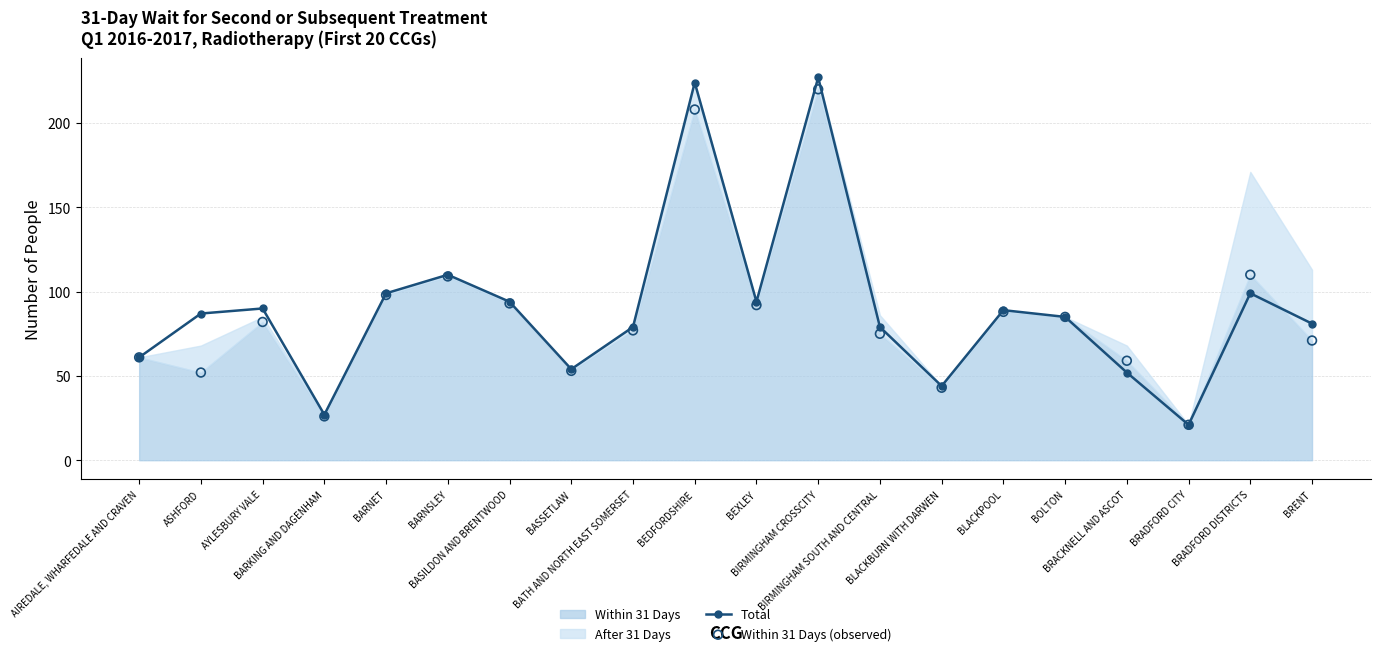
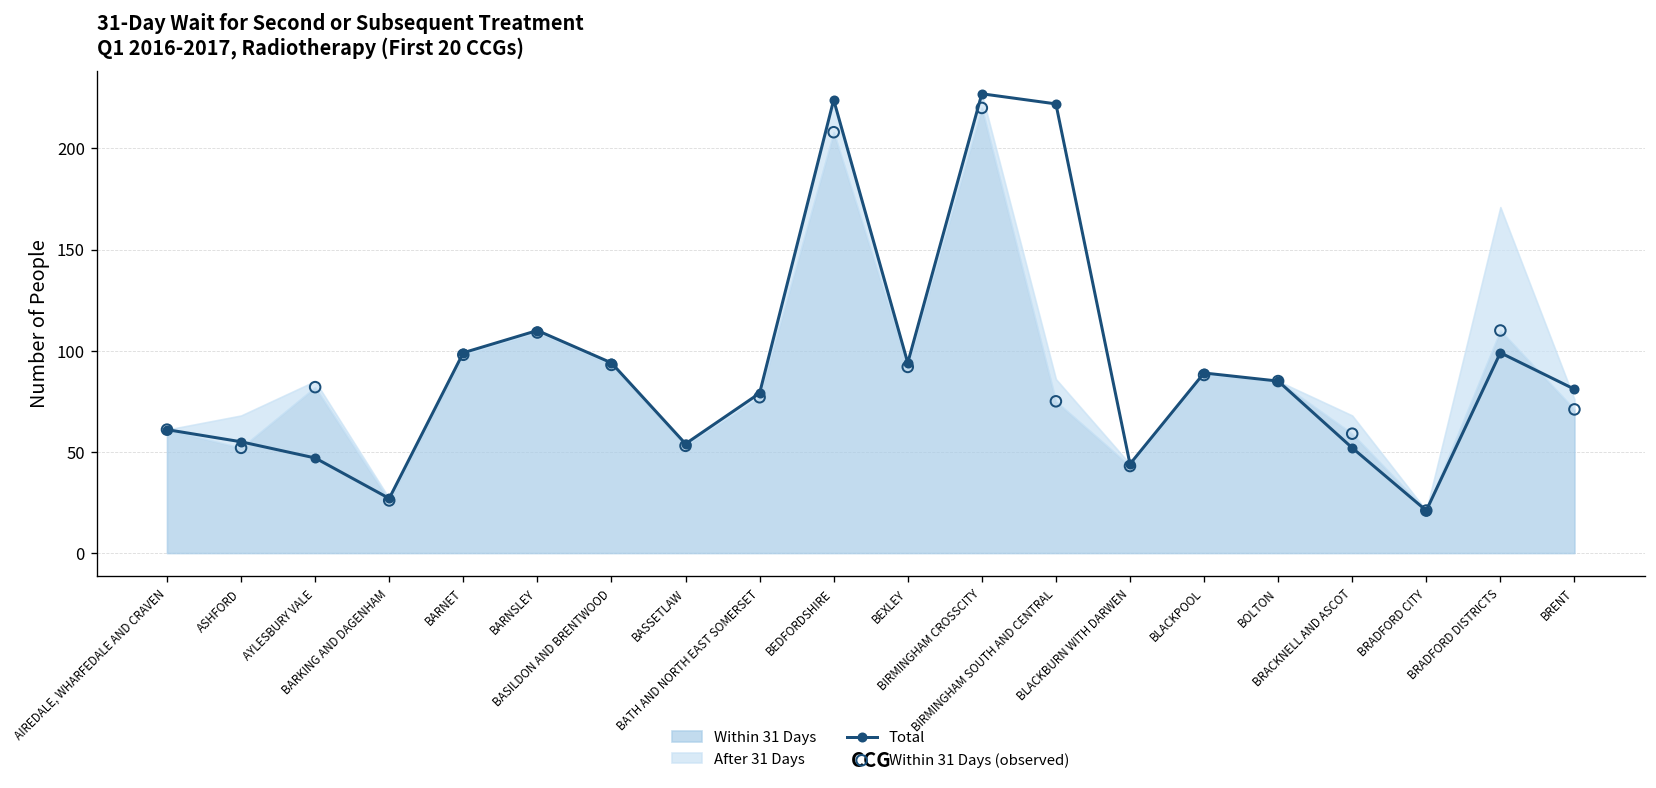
  {
    "Total": {
-     "ASHFORD": 87,
-     "AYLESBURY VALE": 90,
-     "BIRMINGHAM SOUTH AND CENTRAL": 79,
+     "ASHFORD": 55,
+     "AYLESBURY VALE": 47,
+     "BIRMINGHAM SOUTH AND CENTRAL": 222,
      "BRACKNELL AND ASCOT": 52,
      "BRADFORD DISTRICTS": 99,
      "BRENT": 81
    },
    "After 31 Days": {
      "ASHFORD": 16,
      "AYLESBURY VALE": 3,
      "BIRMINGHAM SOUTH AND CENTRAL": 11,
      "BRACKNELL AND ASCOT": 9,
      "BRADFORD DISTRICTS": 61,
-     "BRENT": 42
+     "BRENT": 5
    }
  }
